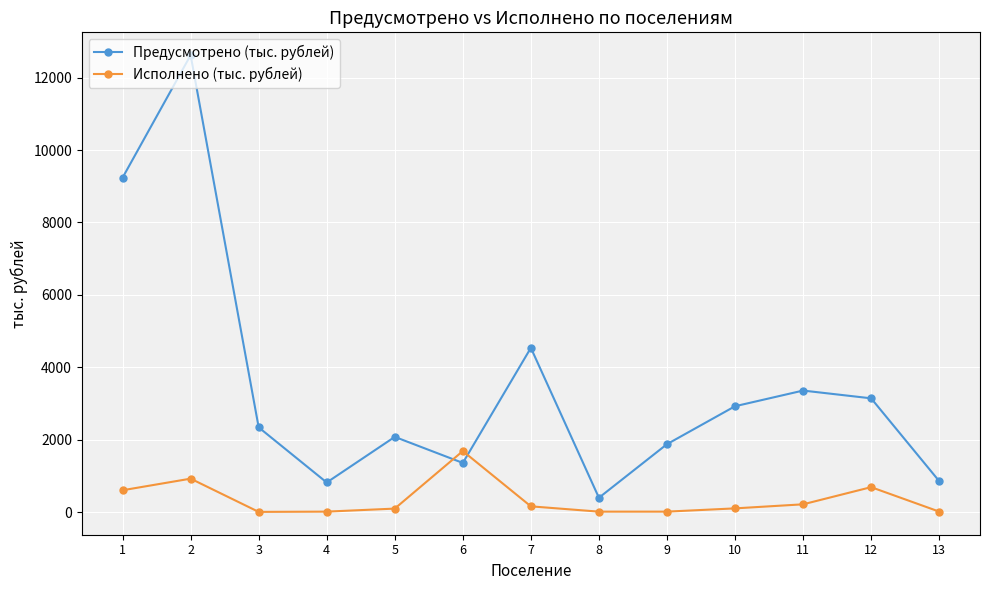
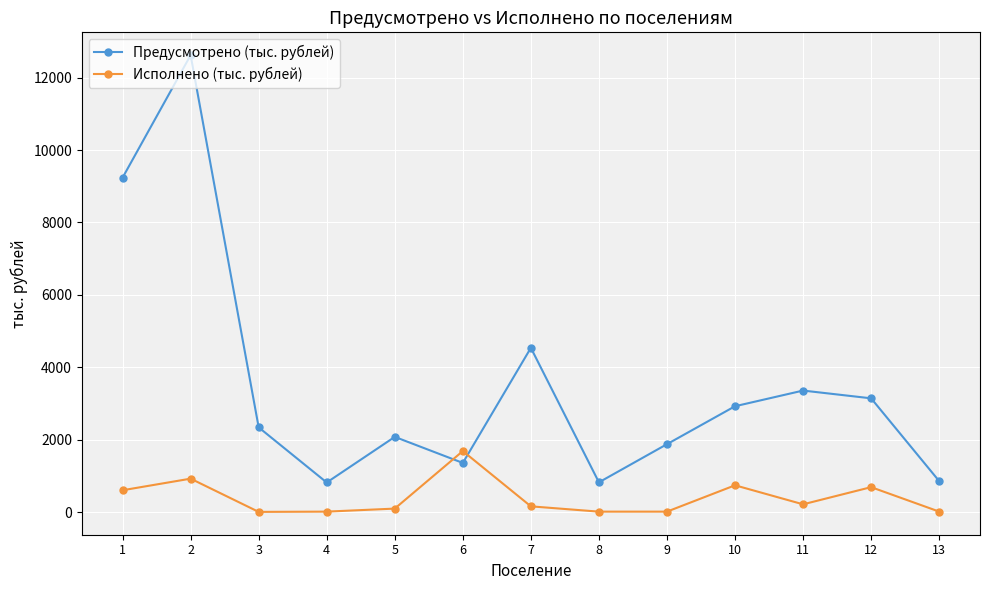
  {
    "Предусмотрено (тыс. рублей)": {
      "1": 9200,
      "3": 2300,
      "4": 800,
      "5": 2100,
      "6": 1400,
      "7": 4500,
-     "8": 400,
+     "8": 800,
      "9": 1900,
      "10": 2900,
      "11": 3400,
      "12": 3100,
      "13": 900
    },
    "Исполнено (тыс. рублей)": {
      "1": 600,
      "2": 900,
      "3": 0,
      "4": 0,
      "5": 100,
      "6": 1700,
      "7": 200,
      "8": 0,
      "9": 0,
-     "10": 100,
+     "10": 700,
      "11": 200,
      "12": 700,
      "13": 0
    }
  }
